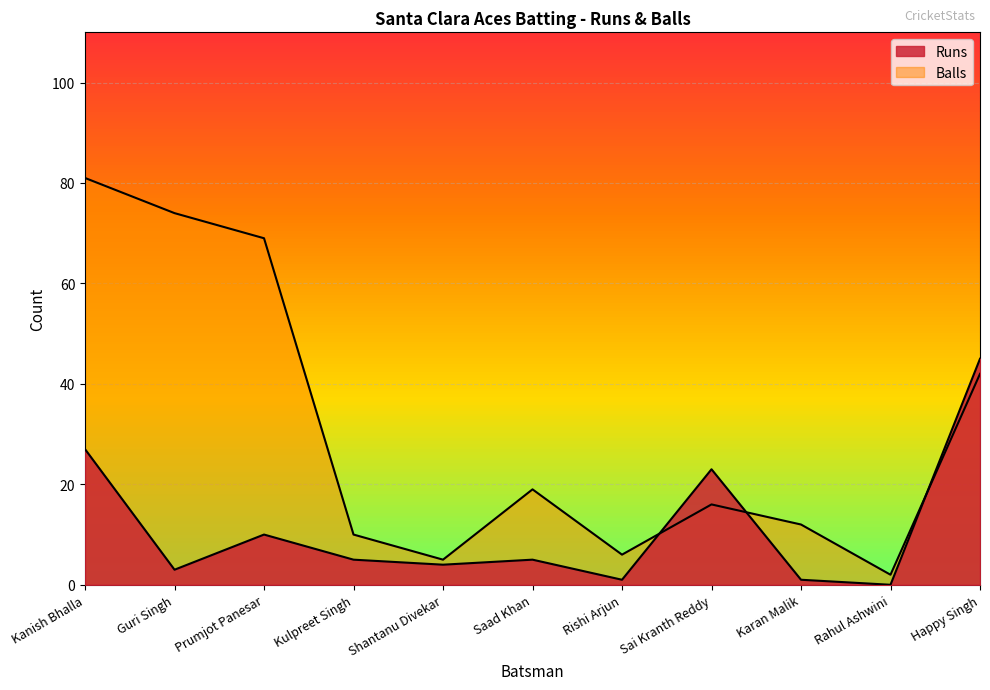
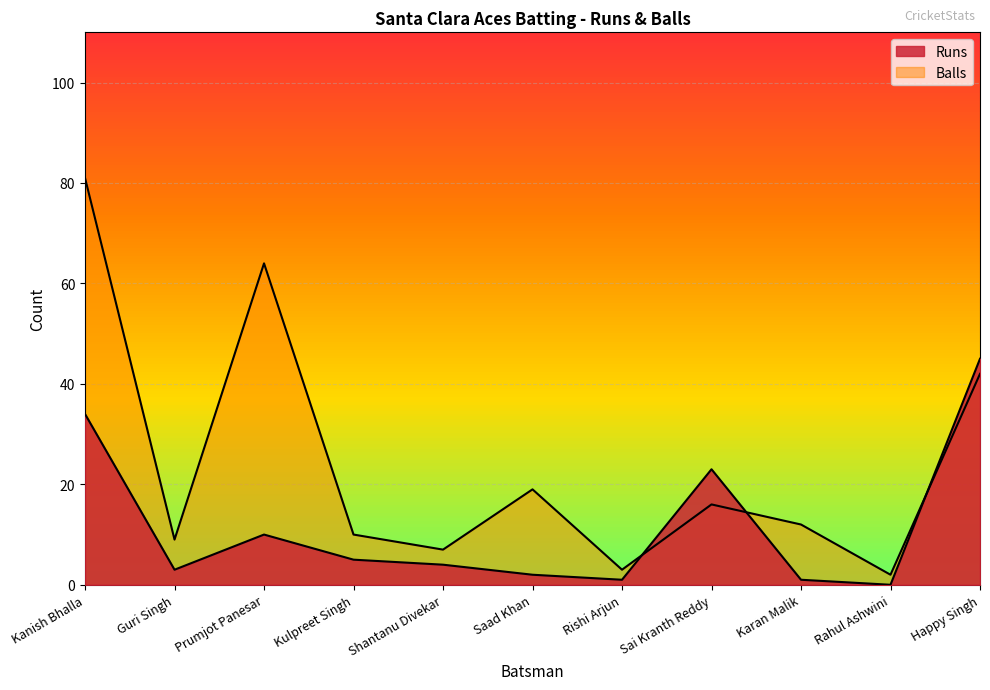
  {
    "Runs": {
-     "Kanish Bhalla": 27,
+     "Kanish Bhalla": 34,
      "Guri Singh": 3,
      "Prumjot Panesar": 10,
      "Kulpreet Singh": 5,
      "Shantanu Divekar": 4,
-     "Saad Khan": 5,
+     "Saad Khan": 2,
      "Rishi Arjun": 1,
      "Sai Kranth Reddy": 23,
      "Karan Malik": 1,
      "Rahul Ashwini": 0,
      "Happy Singh": 45
    },
    "Balls": {
      "Kanish Bhalla": 81,
-     "Guri Singh": 74,
-     "Prumjot Panesar": 69,
+     "Guri Singh": 9,
+     "Prumjot Panesar": 64,
      "Kulpreet Singh": 10,
-     "Shantanu Divekar": 5,
+     "Shantanu Divekar": 7,
      "Saad Khan": 19,
-     "Rishi Arjun": 6,
+     "Rishi Arjun": 3,
      "Sai Kranth Reddy": 16,
      "Karan Malik": 12,
      "Rahul Ashwini": 2,
      "Happy Singh": 42
    }
  }
